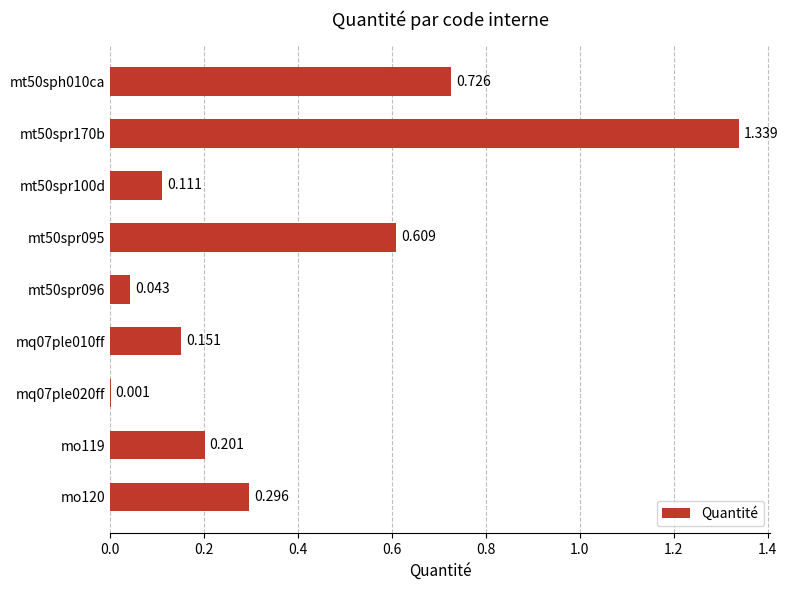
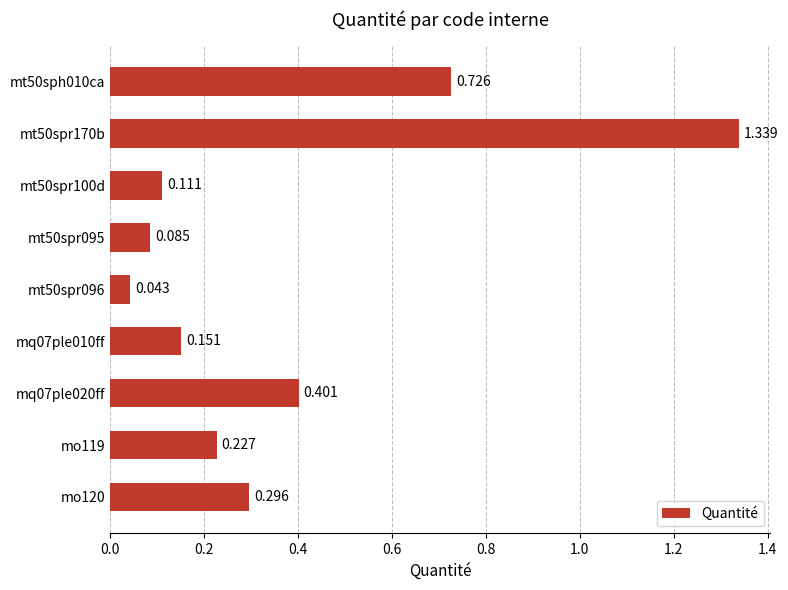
  {
    "mt50sph010ca": 0.726,
    "mt50spr170b": 1.339,
    "mt50spr100d": 0.111,
-   "mt50spr095": 0.609,
+   "mt50spr095": 0.085,
    "mt50spr096": 0.043,
    "mq07ple010ff": 0.151,
-   "mq07ple020ff": 0.001,
-   "mo119": 0.201,
+   "mq07ple020ff": 0.401,
+   "mo119": 0.227,
    "mo120": 0.296
  }
